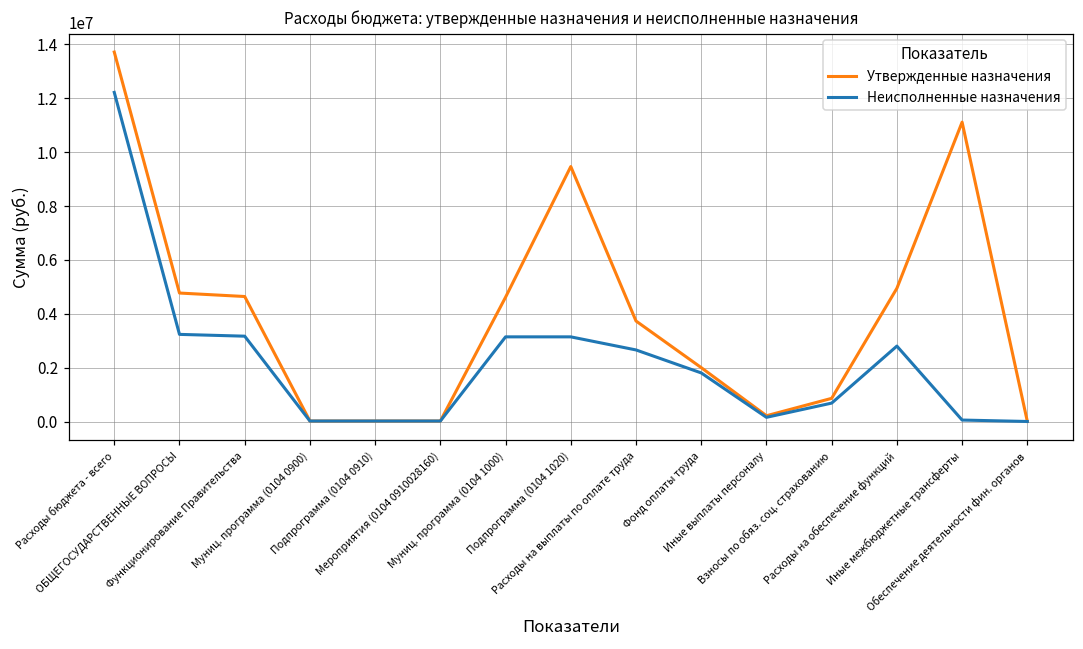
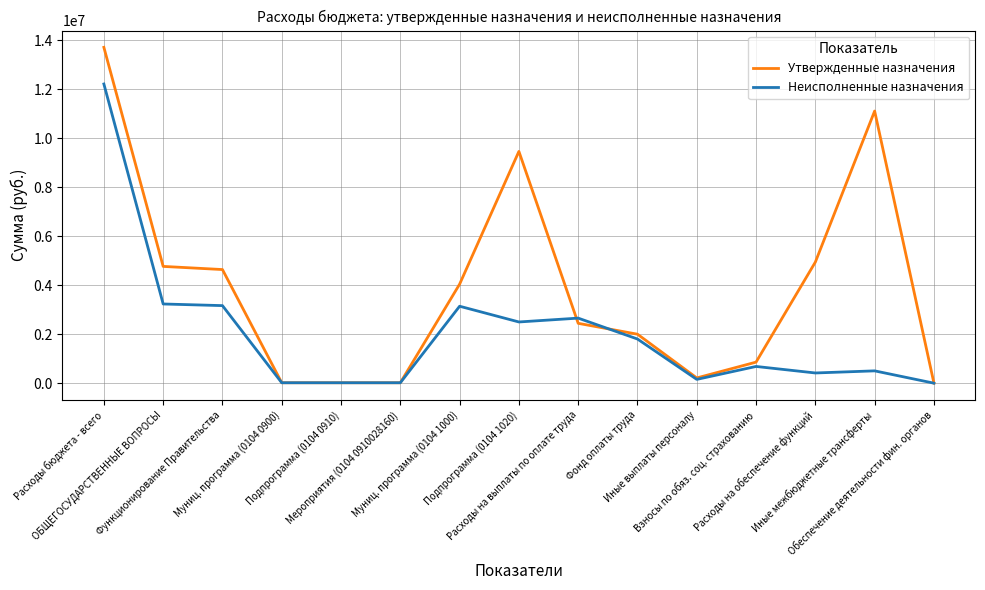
  {
    "Утвержденные назначения": {
      "Расходы бюджета - всего": 13700000,
      "ОБЩЕГОСУДАРСТВЕННЫЕ ВОПРОСЫ": 4800000,
      "Функционирование Правительства": 4600000,
-     "Муниц. программа (0104 1000)": 4600000,
+     "Муниц. программа (0104 1000)": 4000000,
      "Подпрограмма (0104 1020)": 9500000,
-     "Расходы на выплаты по оплате труда": 3700000,
+     "Расходы на выплаты по оплате труда": 2400000,
      "Фонд оплаты труда": 2000000,
      "Взносы по обяз. соц. страхованию": 900000,
      "Расходы на обеспечение функций": 4900000,
      "Иные межбюджетные трансферты": 11100000
    },
    "Неисполненные назначения": {
      "Расходы бюджета - всего": 12200000,
      "ОБЩЕГОСУДАРСТВЕННЫЕ ВОПРОСЫ": 3200000,
      "Функционирование Правительства": 3200000,
      "Муниц. программа (0104 1000)": 3100000,
-     "Подпрограмма (0104 1020)": 3100000,
+     "Подпрограмма (0104 1020)": 2500000,
      "Расходы на выплаты по оплате труда": 2700000,
      "Фонд оплаты труда": 1800000,
      "Взносы по обяз. соц. страхованию": 700000,
-     "Расходы на обеспечение функций": 2800000,
-     "Иные межбюджетные трансферты": 100000
+     "Расходы на обеспечение функций": 400000,
+     "Иные межбюджетные трансферты": 500000
    }
  }
